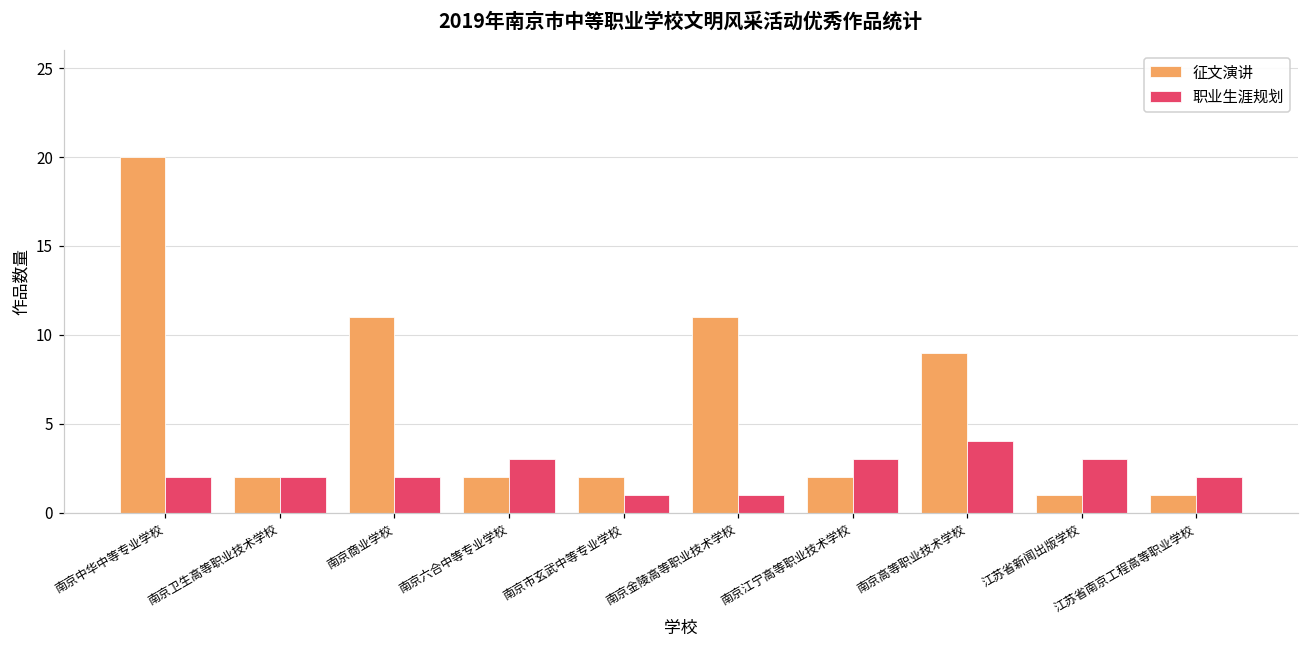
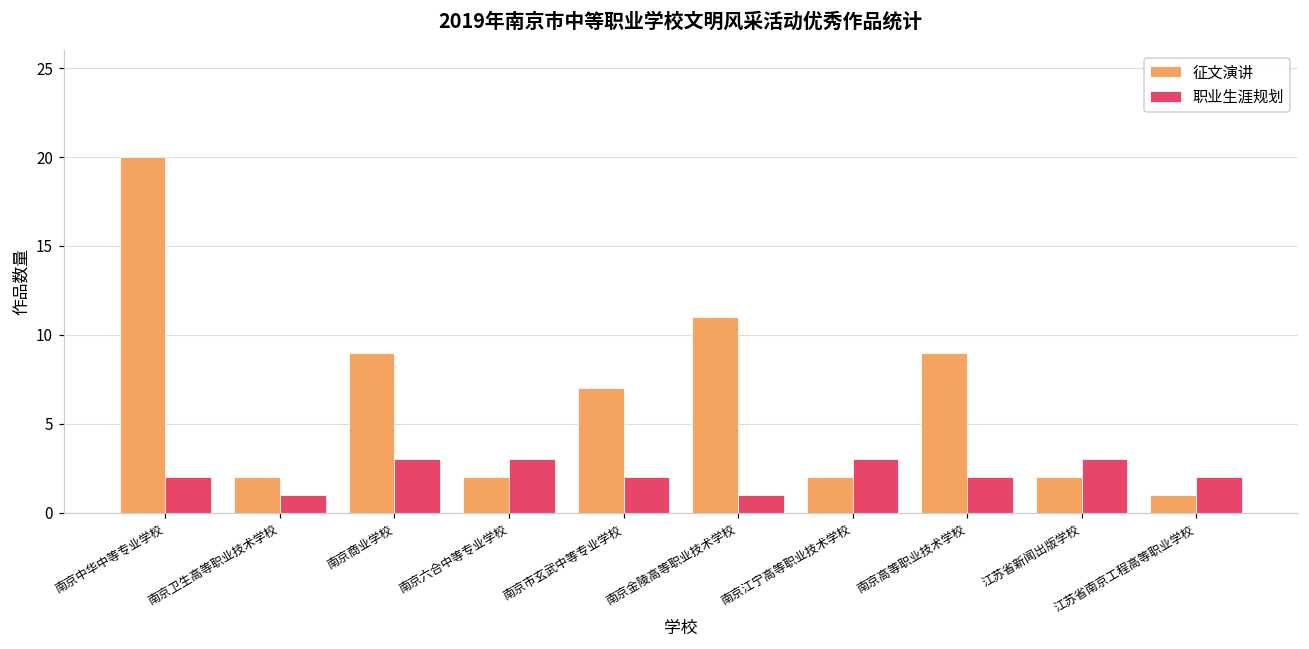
  {
    "征文演讲": {
      "南京中华中等专业学校": 20,
      "南京卫生高等职业技术学校": 2,
-     "南京商业学校": 11,
+     "南京商业学校": 9,
      "南京六合中等专业学校": 2,
-     "南京市玄武中等专业学校": 2,
+     "南京市玄武中等专业学校": 7,
      "南京金陵高等职业技术学校": 11,
      "南京江宁高等职业技术学校": 2,
      "南京高等职业技术学校": 9,
-     "江苏省新闻出版学校": 1,
+     "江苏省新闻出版学校": 2,
      "江苏省南京工程高等职业学校": 1
    },
    "职业生涯规划": {
      "南京中华中等专业学校": 2,
-     "南京卫生高等职业技术学校": 2,
-     "南京商业学校": 2,
+     "南京卫生高等职业技术学校": 1,
+     "南京商业学校": 3,
      "南京六合中等专业学校": 3,
-     "南京市玄武中等专业学校": 1,
+     "南京市玄武中等专业学校": 2,
      "南京金陵高等职业技术学校": 1,
      "南京江宁高等职业技术学校": 3,
-     "南京高等职业技术学校": 4,
+     "南京高等职业技术学校": 2,
      "江苏省新闻出版学校": 3,
      "江苏省南京工程高等职业学校": 2
    }
  }
